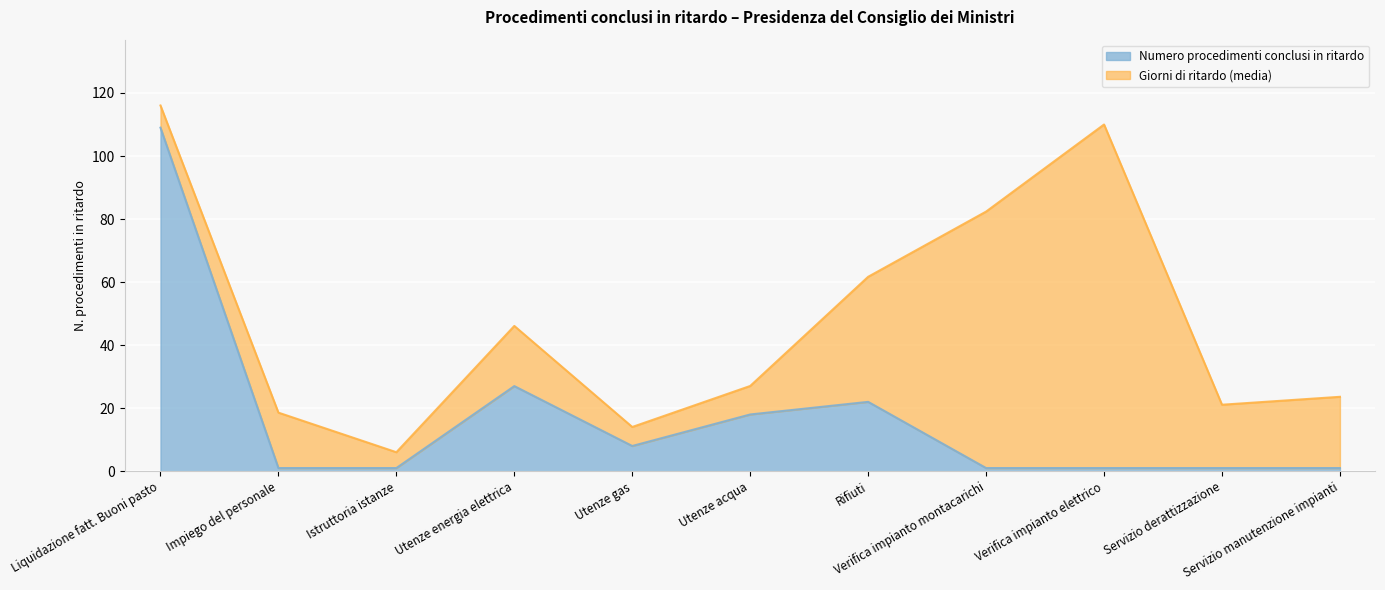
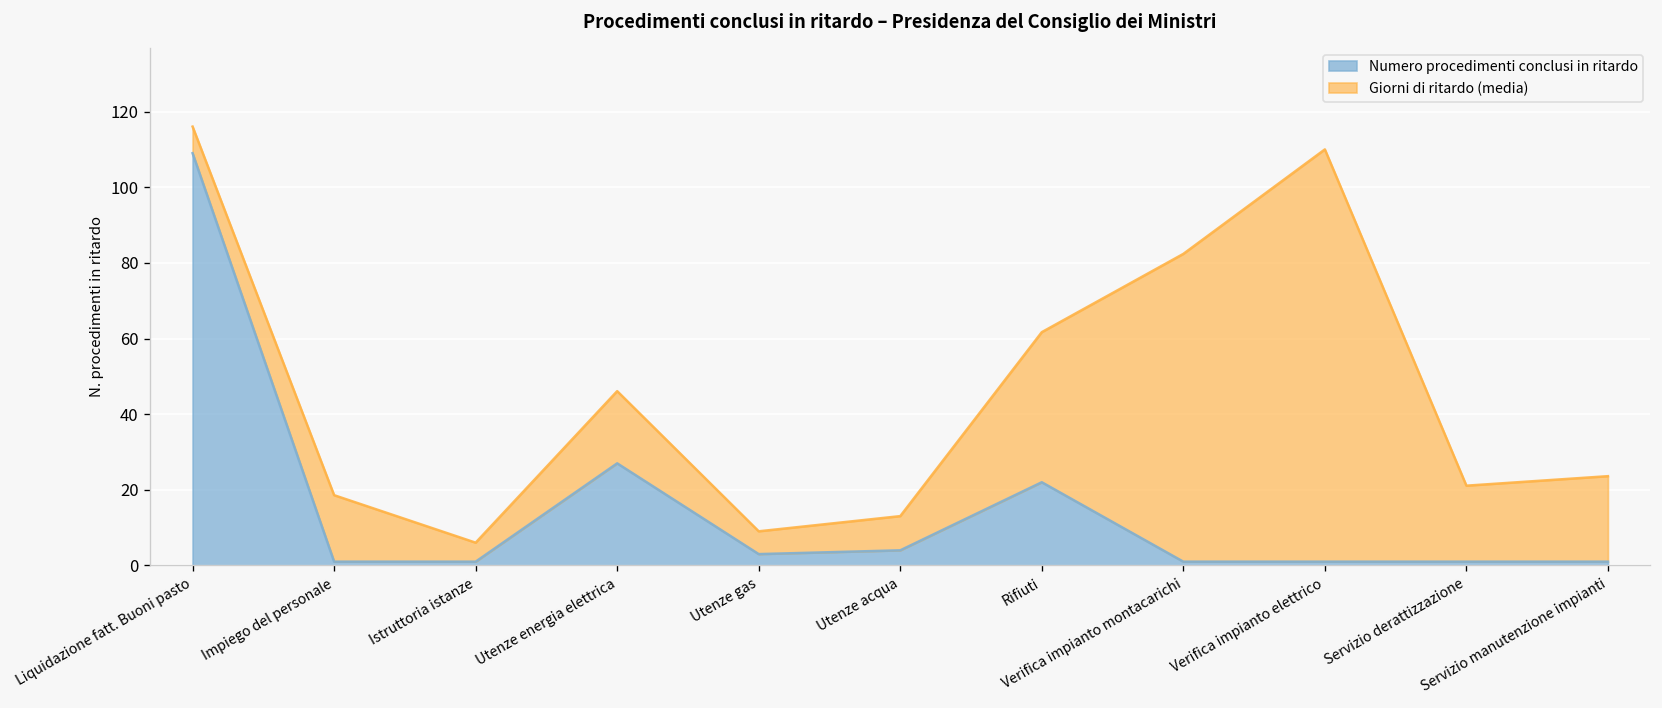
  {
    "Numero procedimenti conclusi in ritardo": {
      "Liquidazione fatt. Buoni pasto": 109,
      "Impiego del personale": 1,
      "Istruttoria istanze": 1,
      "Utenze energia elettrica": 27,
-     "Utenze gas": 8,
-     "Utenze acqua": 18,
+     "Utenze gas": 3,
+     "Utenze acqua": 4,
      "Rifiuti": 22,
      "Verifica impianto montacarichi": 1,
      "Verifica impianto elettrico": 1,
      "Servizio derattizzazione": 1,
      "Servizio manutenzione impianti": 1
    }
  }
